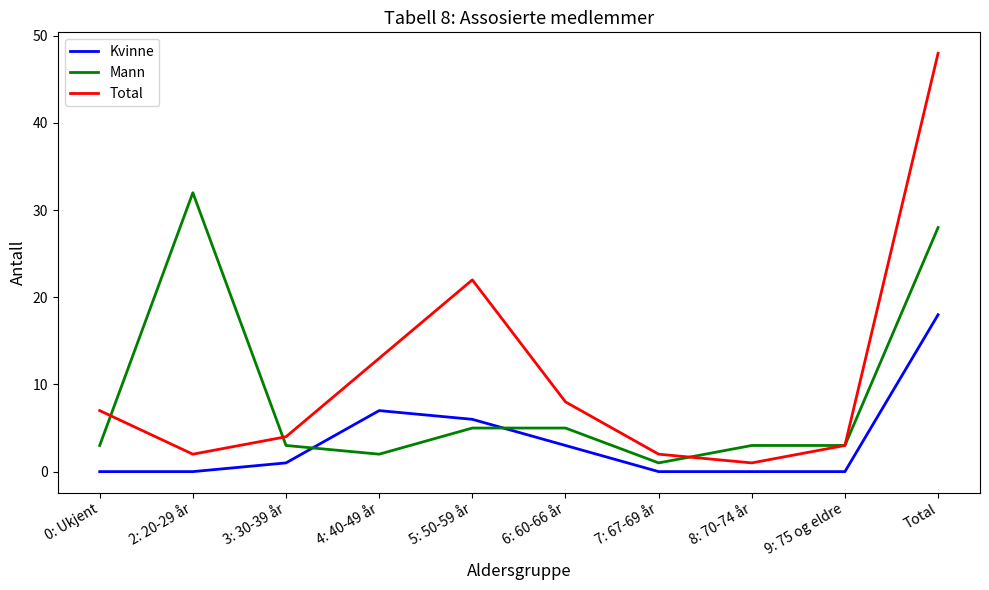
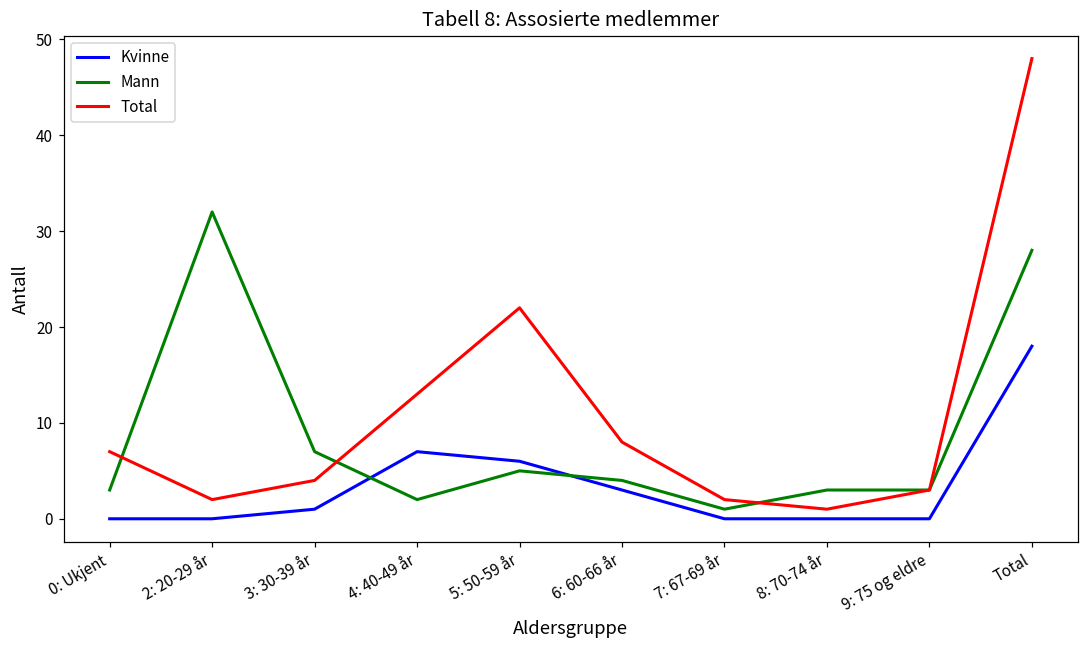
  {
    "Kvinne": {
      "0: Ukjent": 0,
      "2: 20-29 år": 0,
      "3: 30-39 år": 1,
      "4: 40-49 år": 7,
      "5: 50-59 år": 6,
      "6: 60-66 år": 3,
      "7: 67-69 år": 0,
      "8: 70-74 år": 0,
      "9: 75 og eldre": 0,
      "Total": 18
    },
    "Mann": {
      "0: Ukjent": 3,
      "2: 20-29 år": 32,
-     "3: 30-39 år": 3,
+     "3: 30-39 år": 7,
      "4: 40-49 år": 2,
      "5: 50-59 år": 5,
-     "6: 60-66 år": 5,
+     "6: 60-66 år": 4,
      "7: 67-69 år": 1,
      "8: 70-74 år": 3,
      "Total": 28
    },
    "Total": {
      "0: Ukjent": 7,
      "2: 20-29 år": 2,
      "3: 30-39 år": 4,
      "4: 40-49 år": 13,
      "5: 50-59 år": 22,
      "6: 60-66 år": 8,
      "7: 67-69 år": 2,
      "8: 70-74 år": 1,
      "Total": 48
    }
  }
